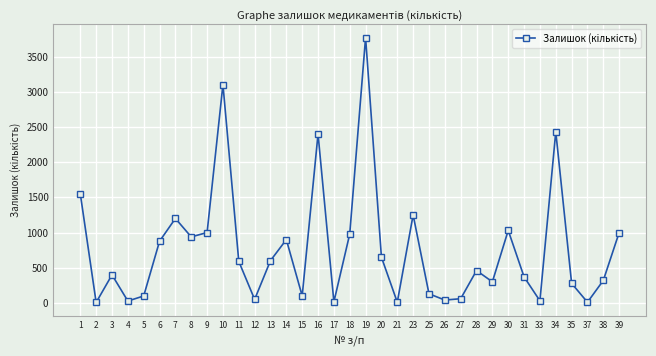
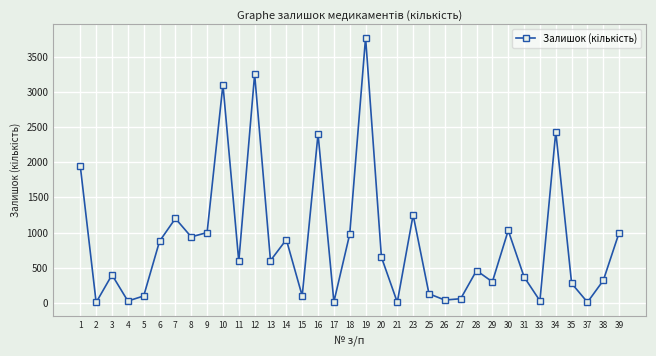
  {
-   "1": 1600,
+   "1": 1900,
    "2": 0,
    "3": 400,
    "4": 0,
    "5": 100,
    "6": 900,
    "7": 1200,
    "8": 900,
    "9": 1000,
    "10": 3100,
    "11": 600,
-   "12": 100,
+   "12": 3300,
    "13": 600,
    "14": 900,
    "15": 100,
    "16": 2400,
    "17": 0,
    "18": 1000,
    "19": 3800,
    "20": 700,
    "21": 0,
    "23": 1300,
    "25": 100,
    "26": 0,
    "27": 100,
    "28": 500,
    "29": 300,
    "30": 1000,
    "31": 400,
    "33": 0,
    "34": 2400,
    "35": 300,
    "37": 0,
    "38": 300,
    "39": 1000
  }
